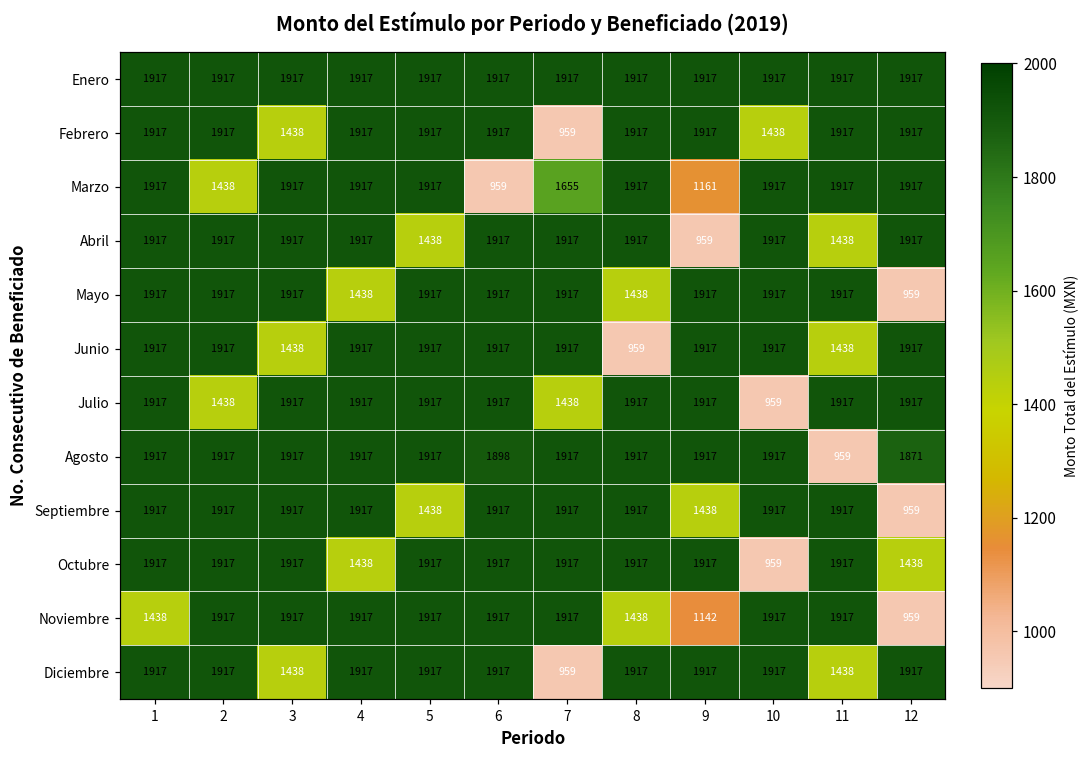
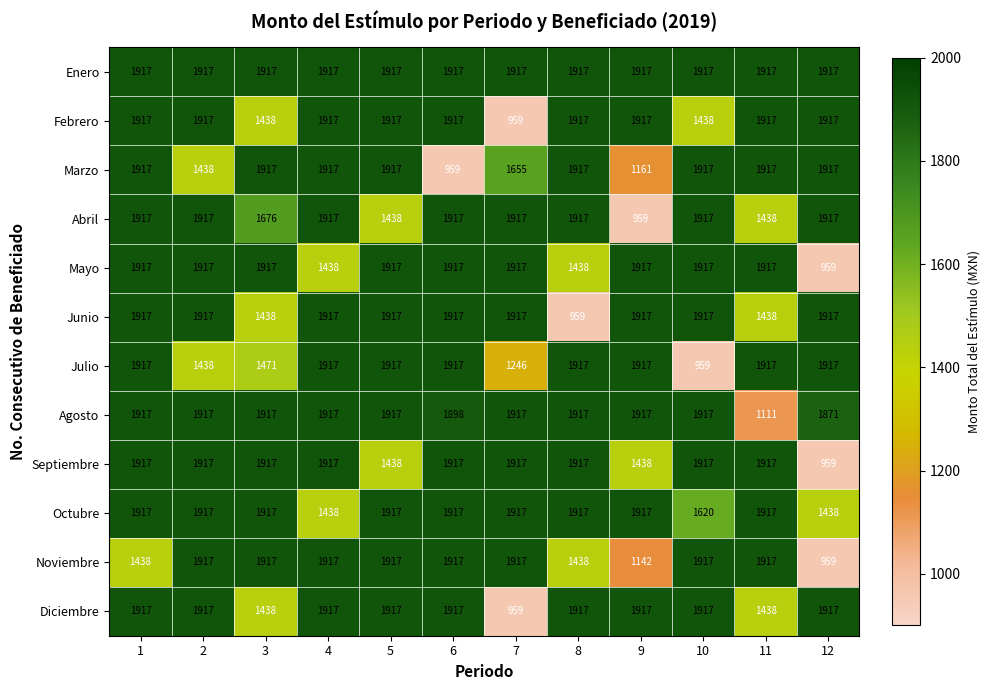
  {
    "Enero": {
      "1": 1917,
      "2": 1917,
      "3": 1917,
      "4": 1917,
      "5": 1917,
      "6": 1917,
      "7": 1917,
      "8": 1917,
      "9": 1917,
      "10": 1917,
      "11": 1917,
      "12": 1917
    },
    "Febrero": {
      "1": 1917,
      "2": 1917,
      "3": 1438,
      "4": 1917,
      "5": 1917,
      "6": 1917,
      "7": 959,
      "8": 1917,
      "9": 1917,
      "10": 1438,
      "11": 1917,
      "12": 1917
    },
    "Marzo": {
      "1": 1917,
      "2": 1438,
      "3": 1917,
      "4": 1917,
      "5": 1917,
      "6": 959,
      "7": 1655,
      "8": 1917,
      "9": 1161,
      "10": 1917,
      "11": 1917,
      "12": 1917
    },
    "Abril": {
      "1": 1917,
      "2": 1917,
-     "3": 1917,
+     "3": 1676,
      "4": 1917,
      "5": 1438,
      "6": 1917,
      "7": 1917,
      "8": 1917,
      "9": 959,
      "10": 1917,
      "11": 1438,
      "12": 1917
    },
    "Mayo": {
      "1": 1917,
      "2": 1917,
      "3": 1917,
      "4": 1438,
      "5": 1917,
      "6": 1917,
      "7": 1917,
      "8": 1438,
      "9": 1917,
      "10": 1917,
      "11": 1917,
      "12": 959
    },
    "Junio": {
      "1": 1917,
      "2": 1917,
      "3": 1438,
      "4": 1917,
      "5": 1917,
      "6": 1917,
      "7": 1917,
      "8": 959,
      "9": 1917,
      "10": 1917,
      "11": 1438,
      "12": 1917
    },
    "Julio": {
      "1": 1917,
      "2": 1438,
-     "3": 1917,
+     "3": 1471,
      "4": 1917,
      "5": 1917,
      "6": 1917,
-     "7": 1438,
+     "7": 1246,
      "8": 1917,
      "9": 1917,
      "10": 959,
      "11": 1917,
      "12": 1917
    },
    "Agosto": {
      "1": 1917,
      "2": 1917,
      "3": 1917,
      "4": 1917,
      "5": 1917,
      "6": 1898,
      "7": 1917,
      "8": 1917,
      "9": 1917,
      "10": 1917,
-     "11": 959,
+     "11": 1111,
      "12": 1871
    },
    "Septiembre": {
      "1": 1917,
      "2": 1917,
      "3": 1917,
      "4": 1917,
      "5": 1438,
      "6": 1917,
      "7": 1917,
      "8": 1917,
      "9": 1438,
      "10": 1917,
      "11": 1917,
      "12": 959
    },
    "Octubre": {
      "1": 1917,
      "2": 1917,
      "3": 1917,
      "4": 1438,
      "5": 1917,
      "6": 1917,
      "7": 1917,
      "8": 1917,
      "9": 1917,
-     "10": 959,
+     "10": 1620,
      "11": 1917,
      "12": 1438
    },
    "Noviembre": {
      "1": 1438,
      "2": 1917,
      "3": 1917,
      "4": 1917,
      "5": 1917,
      "6": 1917,
      "7": 1917,
      "8": 1438,
      "9": 1142,
      "10": 1917,
      "11": 1917,
      "12": 959
    },
    "Diciembre": {
      "1": 1917,
      "2": 1917,
      "3": 1438,
      "4": 1917,
      "5": 1917,
      "6": 1917,
      "7": 959,
      "8": 1917,
      "9": 1917,
      "10": 1917,
      "11": 1438,
      "12": 1917
    }
  }
